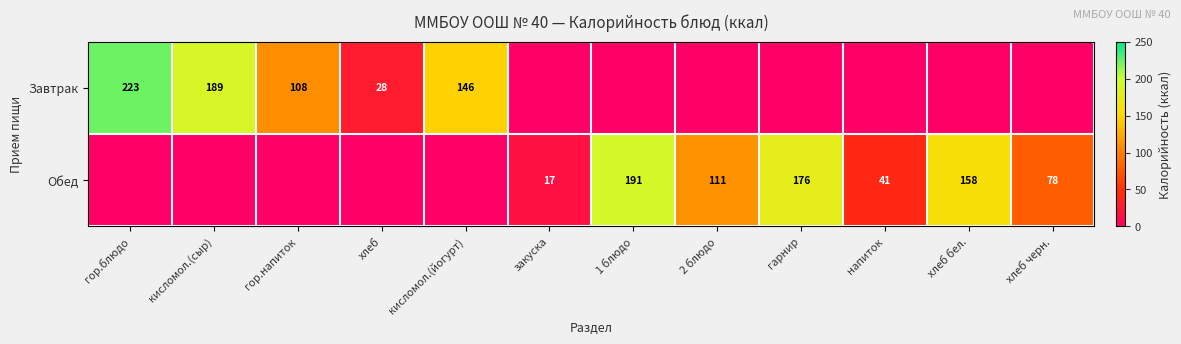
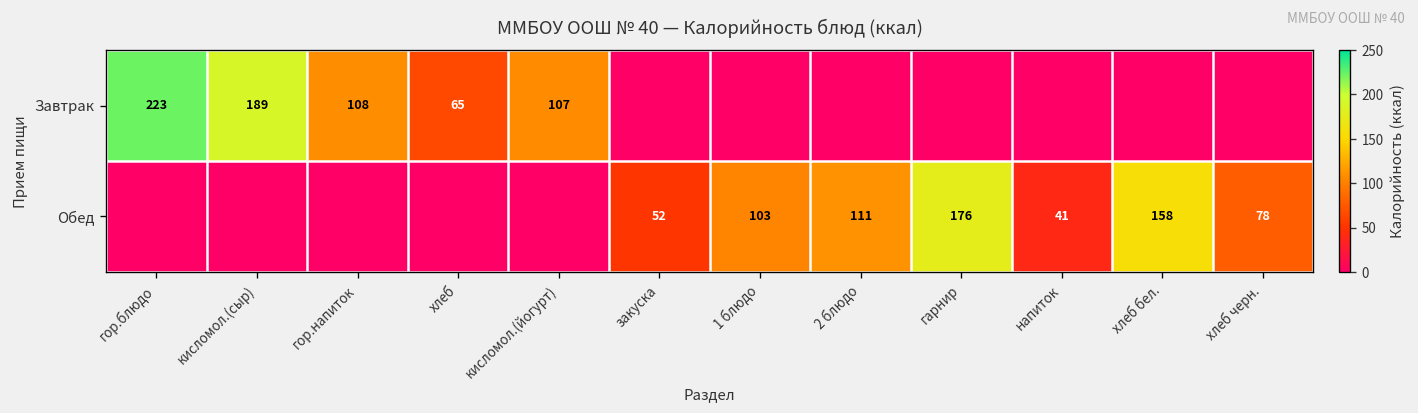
  {
    "Завтрак": {
      "гор.блюдо": 223,
      "кисломол.(сыр)": 189,
      "гор.напиток": 108,
-     "хлеб": 28,
-     "кисломол.(йогурт)": 146
+     "хлеб": 65,
+     "кисломол.(йогурт)": 107
    },
    "Обед": {
-     "закуска": 17,
-     "1 блюдо": 191,
+     "закуска": 52,
+     "1 блюдо": 103,
      "2 блюдо": 111,
      "гарнир": 176,
      "напиток": 41,
      "хлеб бел.": 158,
      "хлеб черн.": 78
    }
  }
